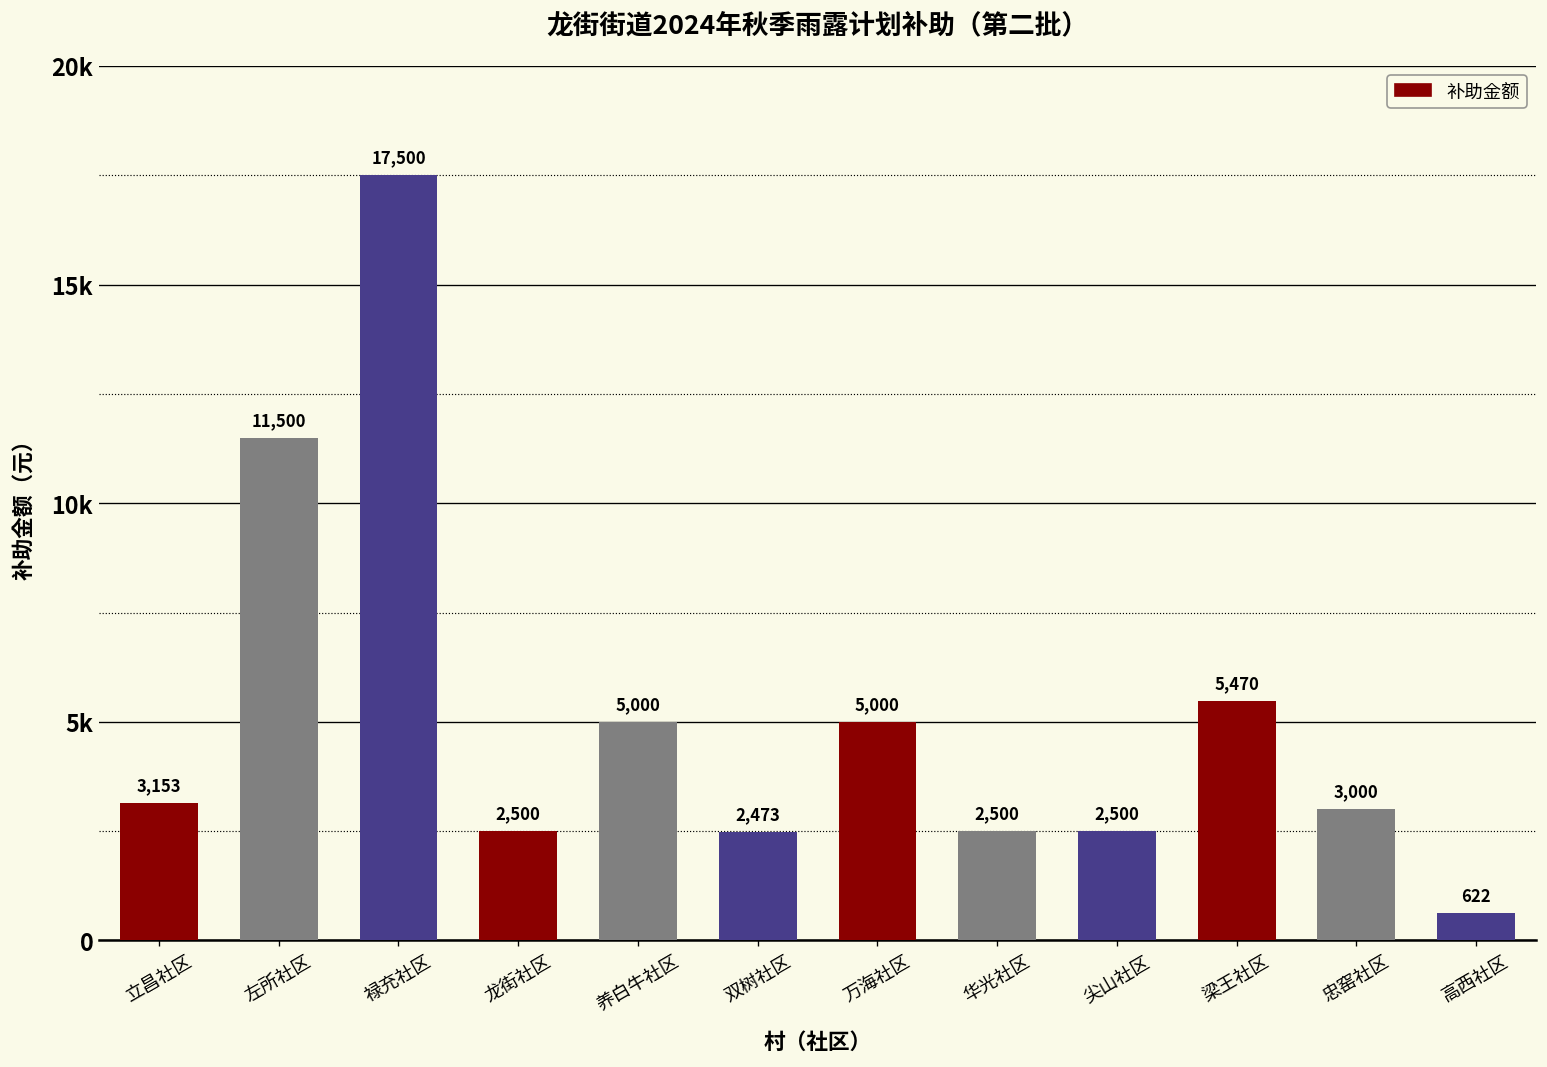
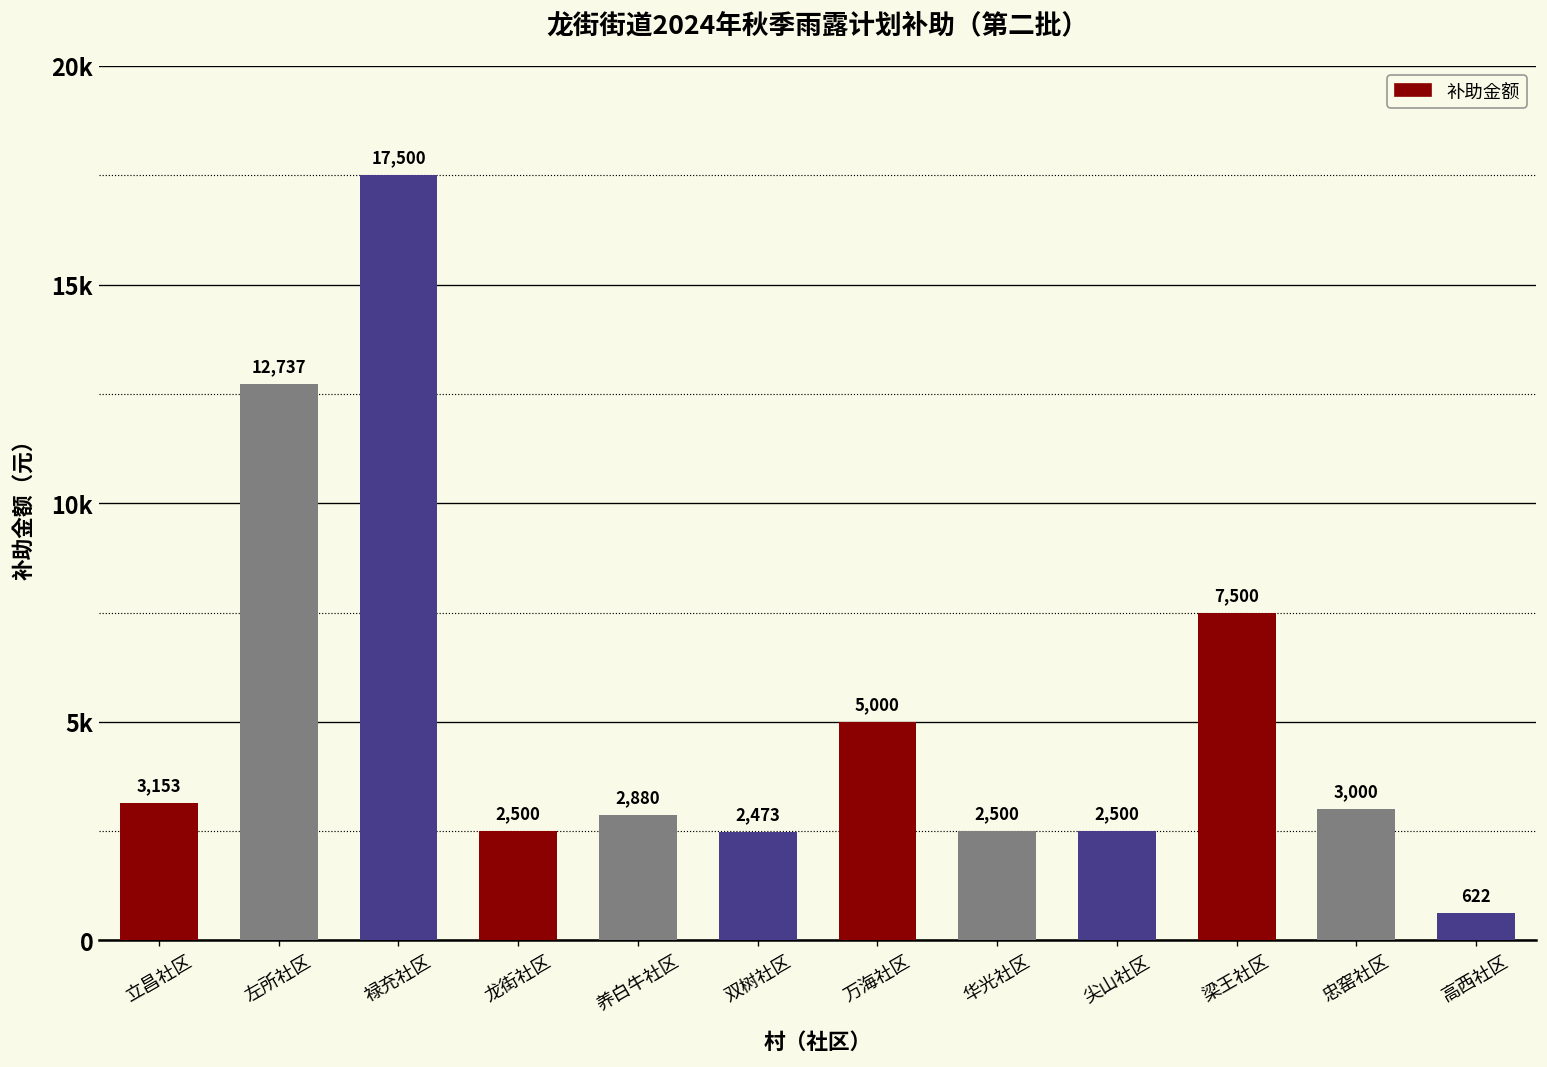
  {
    "立昌社区": "3,153",
-   "左所社区": "11,500",
+   "左所社区": "12,737",
    "禄充社区": "17,500",
    "龙街社区": "2,500",
-   "养白牛社区": "5,000",
+   "养白牛社区": "2,880",
    "双树社区": "2,473",
    "万海社区": "5,000",
    "华光社区": "2,500",
    "尖山社区": "2,500",
-   "梁王社区": "5,470",
+   "梁王社区": "7,500",
    "忠窑社区": "3,000",
    "高西社区": "622"
  }
